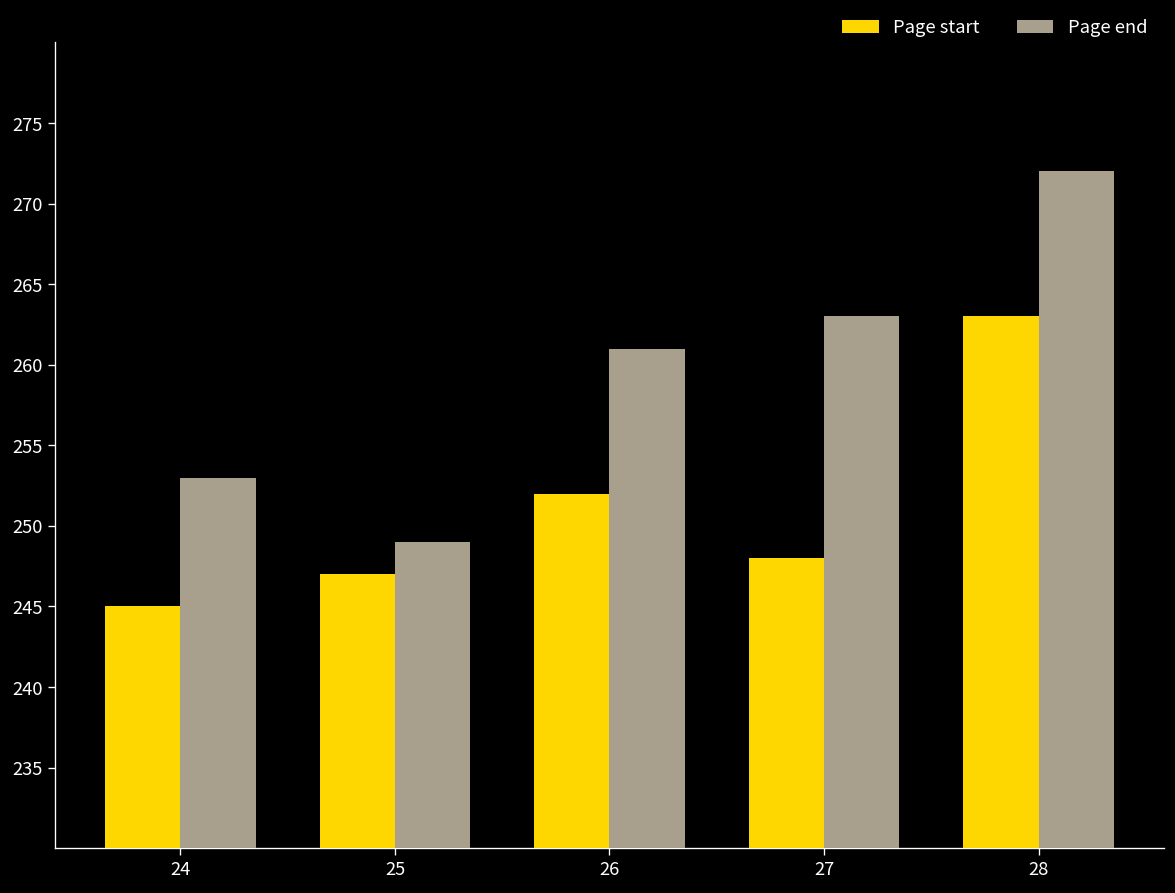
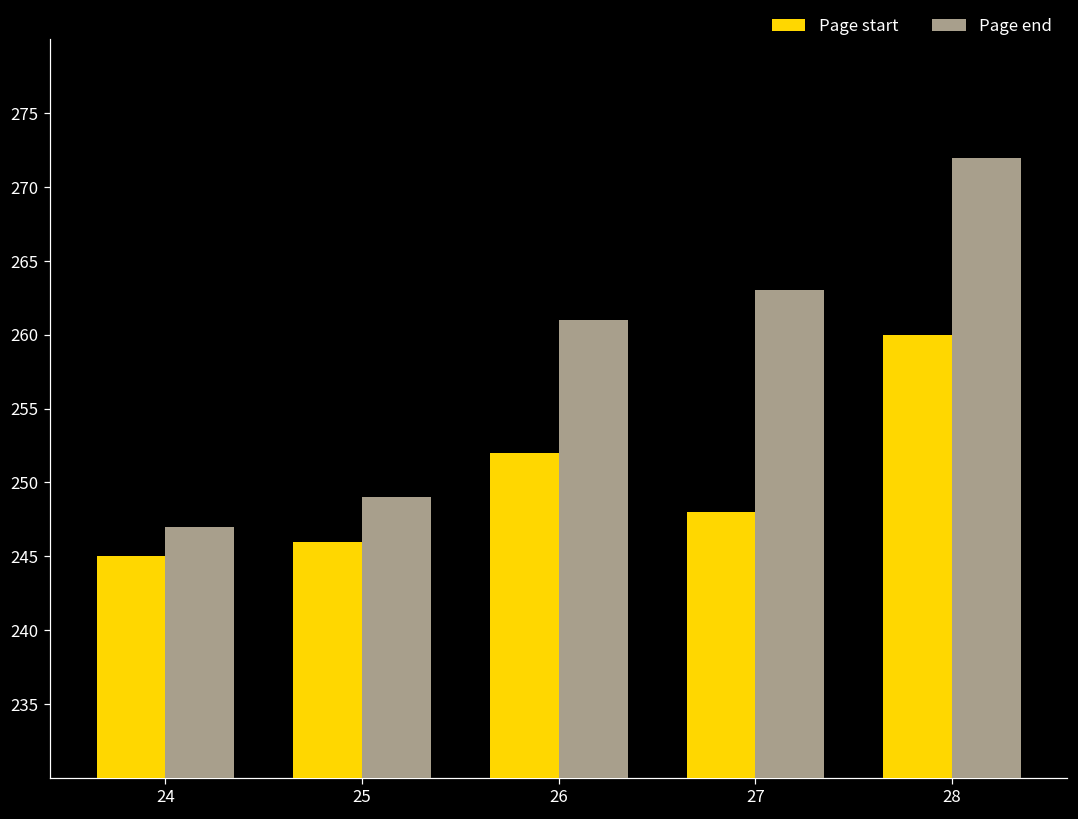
  {
    "Page start": {
      "24": 245,
-     "25": 247,
+     "25": 246,
      "26": 252,
      "27": 248,
-     "28": 263
+     "28": 260
    },
    "Page end": {
-     "24": 253,
+     "24": 247,
      "25": 249,
      "26": 261,
      "27": 263,
      "28": 272
    }
  }
